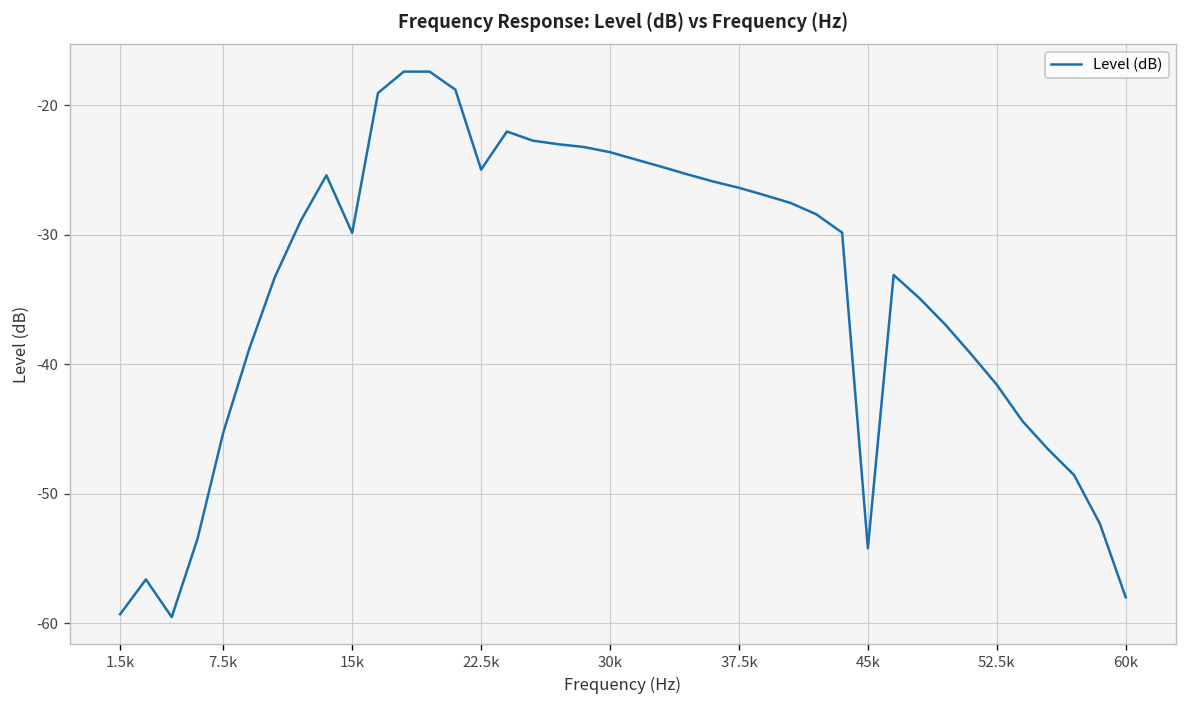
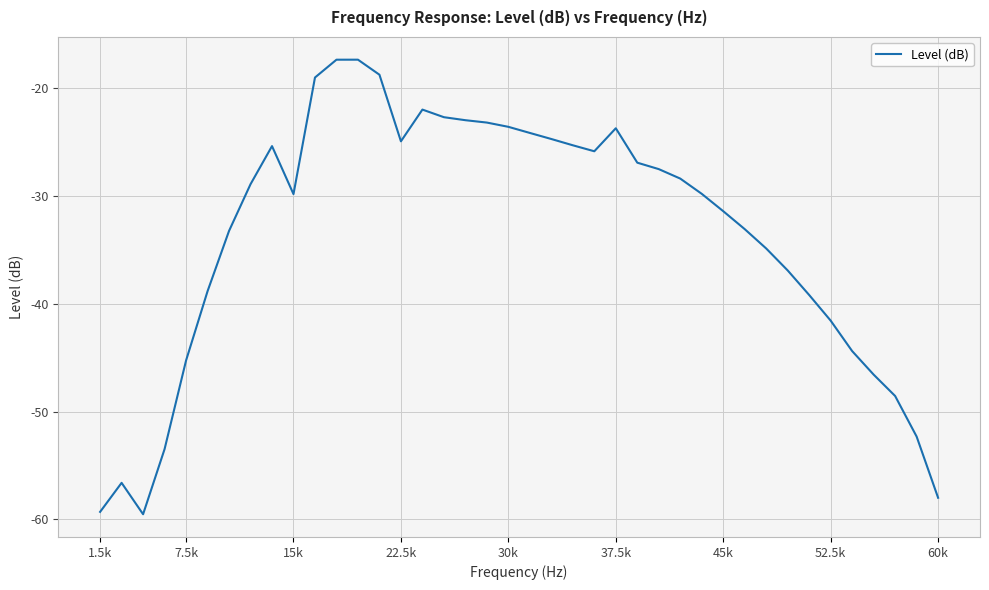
  {
    "1.5k": -59.3,
    "7.5k": -45.3,
    "15k": -29.9,
    "22.5k": -25.0,
    "30k": -23.6,
-   "37.5k": -26.4,
-   "45k": -54.2,
+   "37.5k": -23.8,
+   "45k": -31.4,
    "52.5k": -41.6,
    "60k": -58.0
  }
